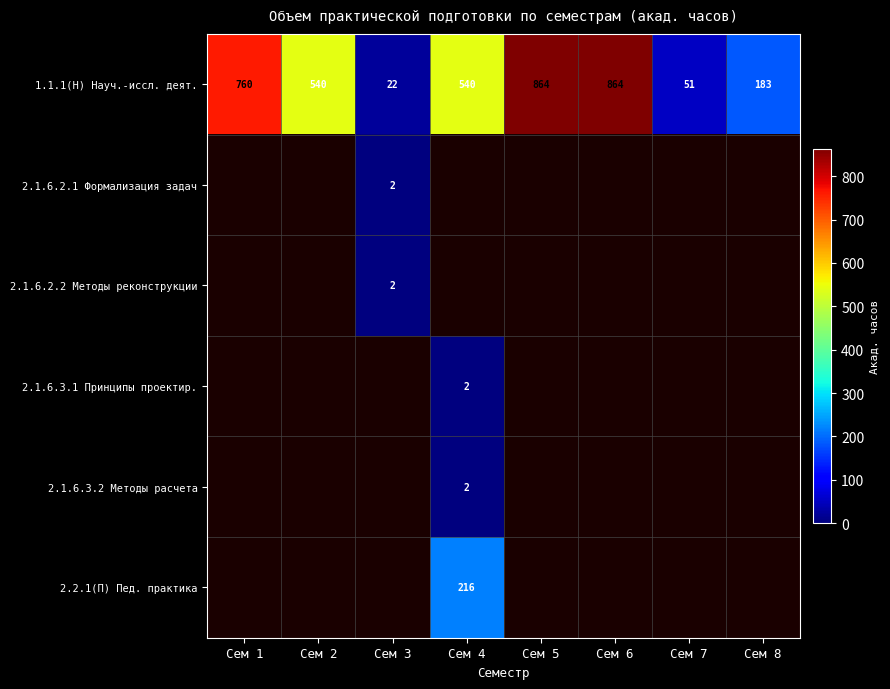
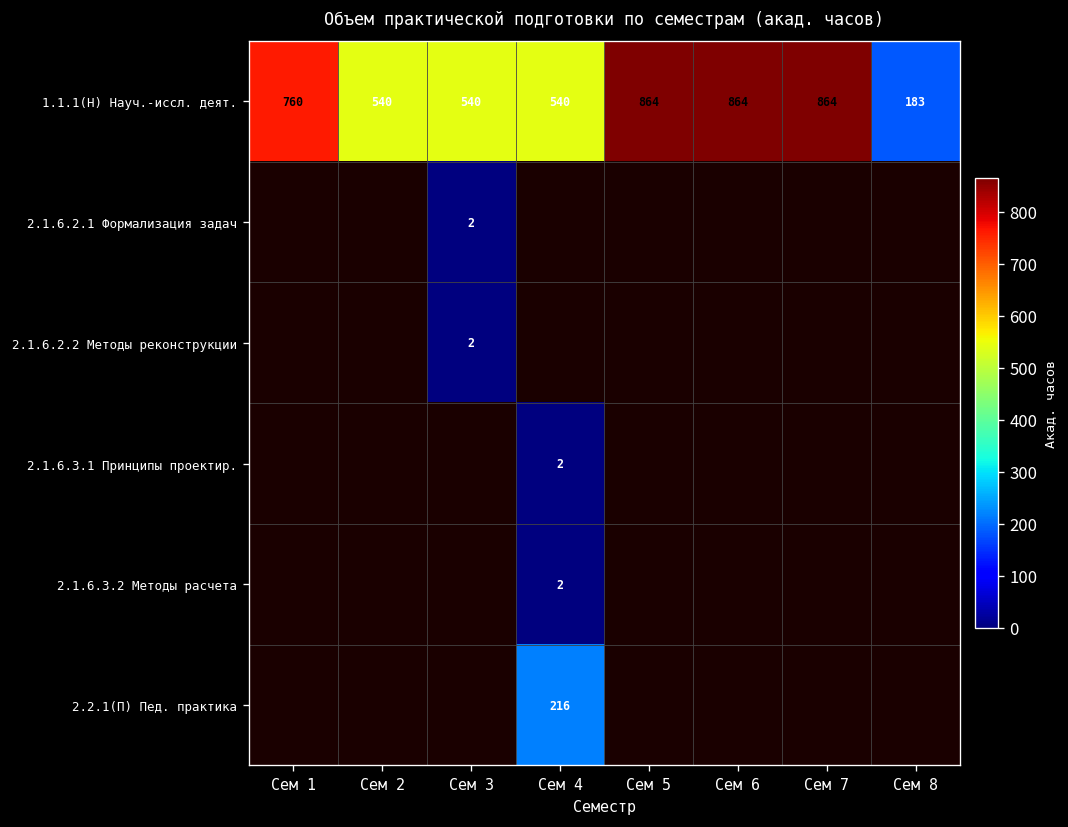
  {
    "1.1.1(H) Науч.-иссл. деят.": {
      "Сем 1": 760,
      "Сем 2": 540,
-     "Сем 3": 22,
+     "Сем 3": 540,
      "Сем 4": 540,
      "Сем 5": 864,
      "Сем 6": 864,
-     "Сем 7": 51,
+     "Сем 7": 864,
      "Сем 8": 183
    },
    "2.1.6.2.1 Формализация задач": {
      "Сем 3": 2
    },
    "2.1.6.2.2 Методы реконструкции": {
      "Сем 3": 2
    },
    "2.1.6.3.1 Принципы проектир.": {
      "Сем 4": 2
    },
    "2.1.6.3.2 Методы расчета": {
      "Сем 4": 2
    },
    "2.2.1(П) Пед. практика": {
      "Сем 4": 216
    }
  }
